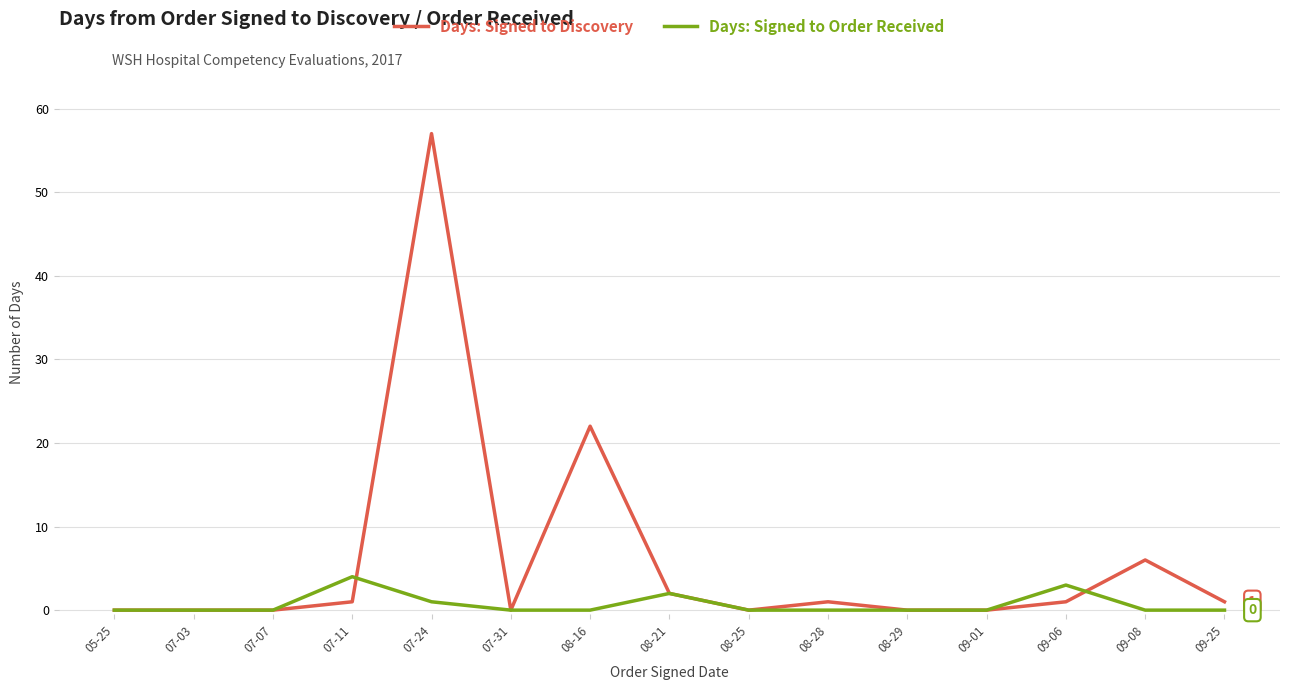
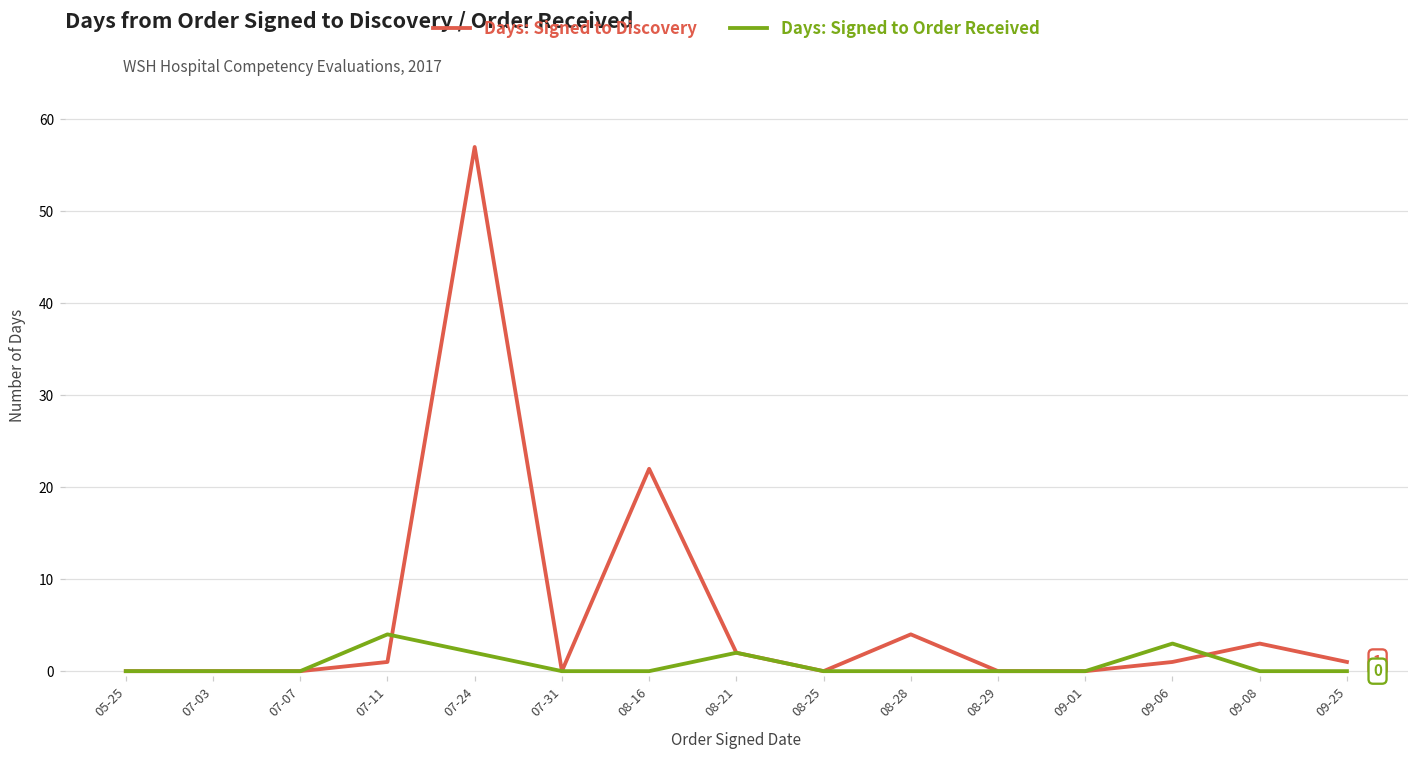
  {
    "Days: Signed to Discovery": {
      "07-11": 1,
      "07-24": 57,
      "08-16": 22,
-     "08-28": 1,
+     "08-28": 4,
      "09-06": 1,
-     "09-08": 6
+     "09-08": 3
    },
    "Days: Signed to Order Received": {
      "07-11": 4,
-     "07-24": 1,
+     "07-24": 2,
      "08-16": 0,
      "08-28": 0,
      "09-06": 3,
      "09-08": 0
    }
  }
